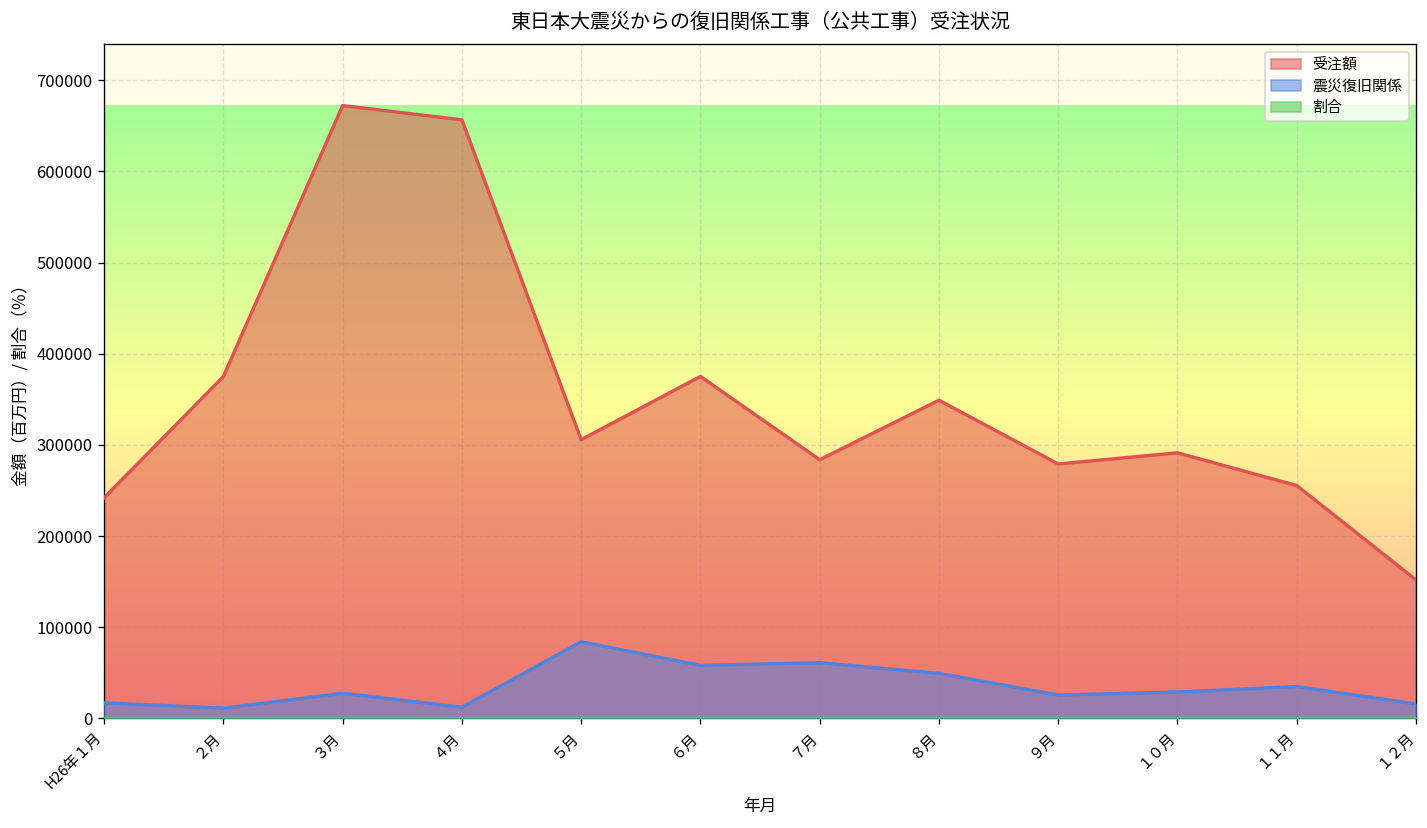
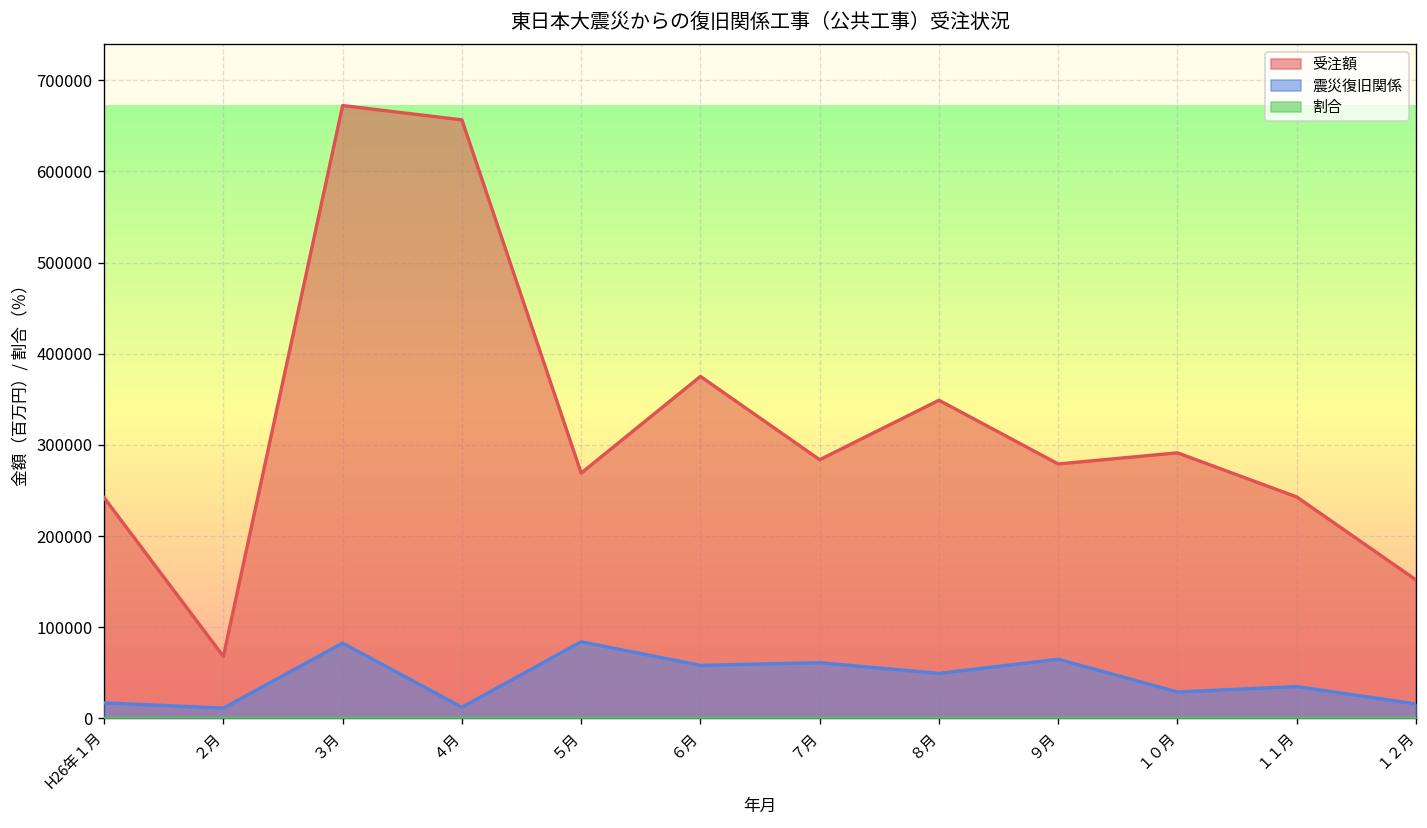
  {
    "受注額": {
      "H26年１月": 240000,
-     "２月": 370000,
+     "２月": 70000,
      "３月": 670000,
      "４月": 660000,
-     "５月": 310000,
+     "５月": 270000,
      "６月": 380000,
      "７月": 280000,
      "８月": 350000,
      "９月": 280000,
      "１０月": 290000,
-     "１１月": 260000,
+     "１１月": 240000,
      "１２月": 150000
    },
    "震災復旧関係": {
      "H26年１月": 20000,
      "２月": 10000,
-     "３月": 30000,
+     "３月": 80000,
      "４月": 10000,
      "５月": 80000,
      "６月": 60000,
      "７月": 60000,
      "８月": 50000,
-     "９月": 30000,
+     "９月": 60000,
      "１０月": 30000,
      "１１月": 30000,
      "１２月": 20000
    },
    "割合": {
      "H26年１月": 0,
      "２月": 0,
      "３月": 0,
      "４月": 0,
      "５月": 0,
      "６月": 0,
      "７月": 0,
      "８月": 0,
      "９月": 0,
      "１０月": 0,
      "１１月": 0,
      "１２月": 0
    }
  }
